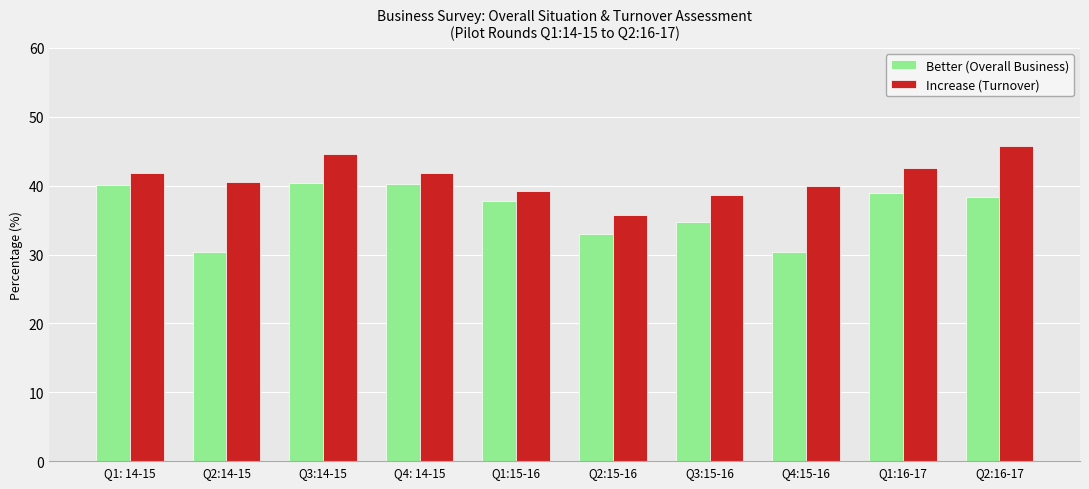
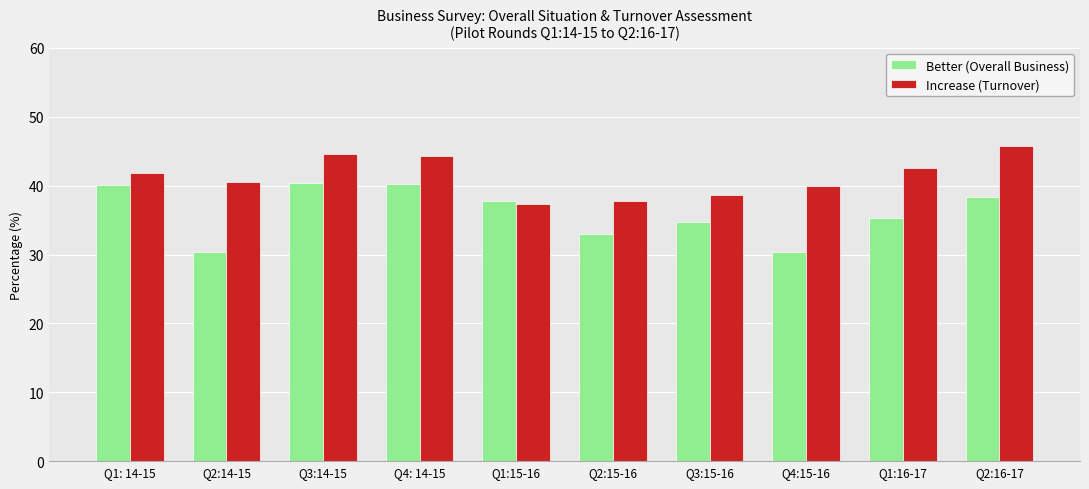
  {
    "Better (Overall Business)": {
      "Q1: 14-15": 40,
      "Q2:14-15": 30,
      "Q3:14-15": 40,
      "Q4: 14-15": 40,
      "Q1:15-16": 38,
      "Q2:15-16": 33,
      "Q3:15-16": 35,
      "Q4:15-16": 30,
-     "Q1:16-17": 39,
+     "Q1:16-17": 35,
      "Q2:16-17": 38
    },
    "Increase (Turnover)": {
      "Q1: 14-15": 42,
      "Q2:14-15": 41,
      "Q3:14-15": 45,
-     "Q4: 14-15": 42,
-     "Q1:15-16": 39,
-     "Q2:15-16": 36,
+     "Q4: 14-15": 44,
+     "Q1:15-16": 37,
+     "Q2:15-16": 38,
      "Q3:15-16": 39,
      "Q4:15-16": 40,
      "Q1:16-17": 43,
      "Q2:16-17": 46
    }
  }
